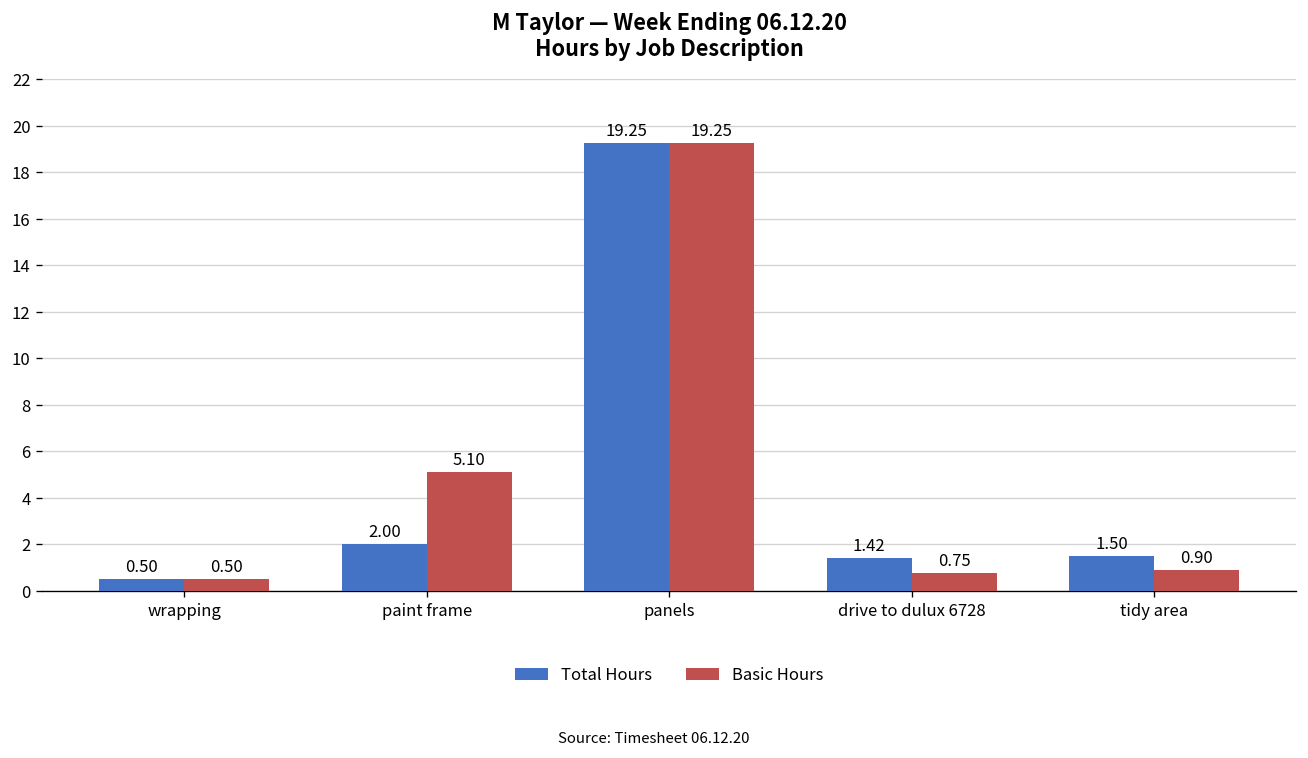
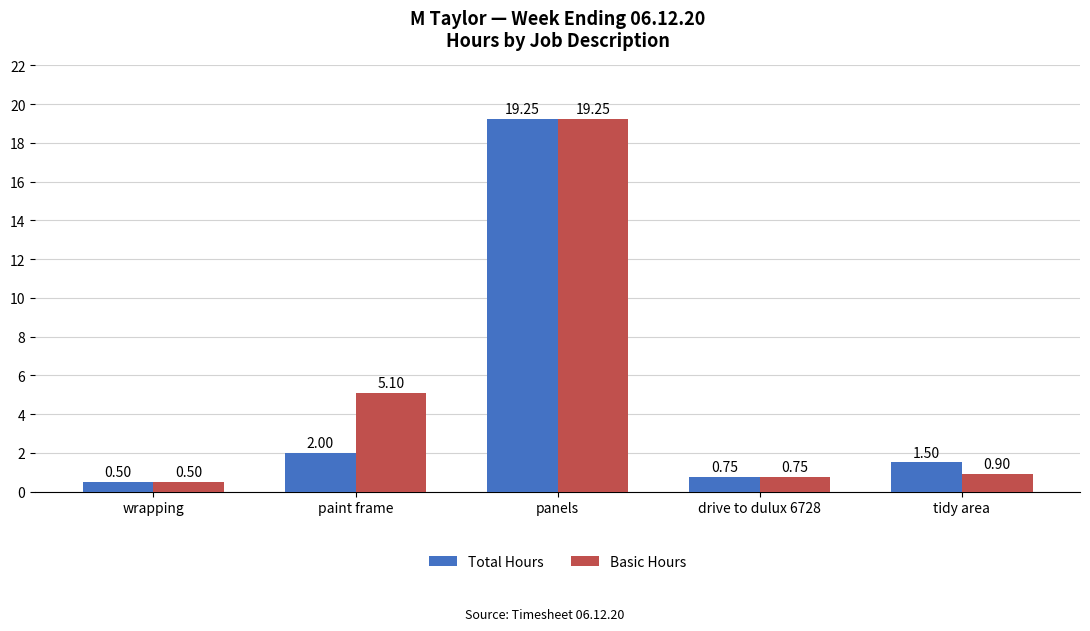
  {
    "Total Hours": {
      "wrapping": 0.50,
      "paint frame": 2.00,
      "panels": 19.25,
-     "drive to dulux 6728": 1.42,
+     "drive to dulux 6728": 0.75,
      "tidy area": 1.50
    },
    "Basic Hours": {
      "wrapping": 0.50,
      "paint frame": 5.10,
      "panels": 19.25,
      "drive to dulux 6728": 0.75,
      "tidy area": 0.90
    }
  }
